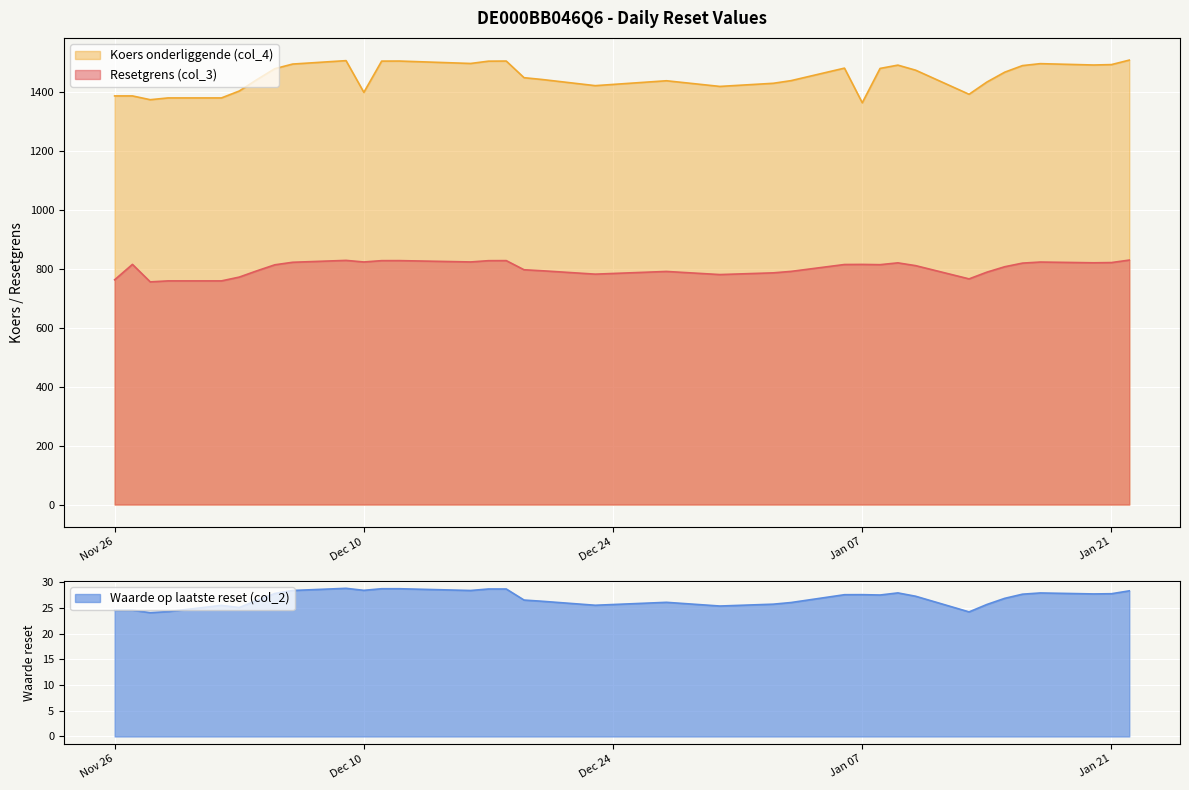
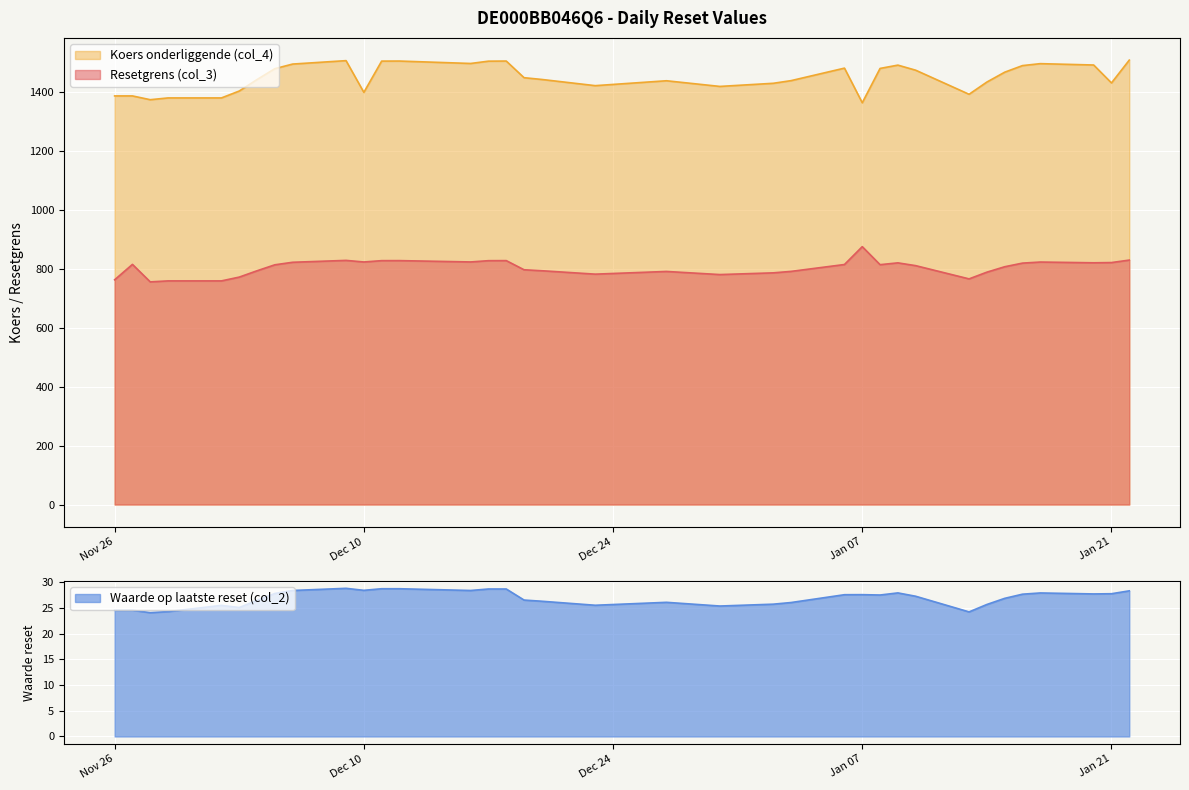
  {
    "DE000BB046Q6 - Daily Reset Values": {
      "Koers onderliggende (col_4)": {
        "Nov 26": 1390,
        "Dec 10": 1400,
        "Jan 07": 1360,
-       "Jan 21": 1490
+       "Jan 21": 1430
      },
      "Resetgrens (col_3)": {
        "Nov 26": 760,
        "Dec 10": 820,
-       "Jan 07": 810,
+       "Jan 07": 870,
        "Jan 21": 820
      }
    }
  }
